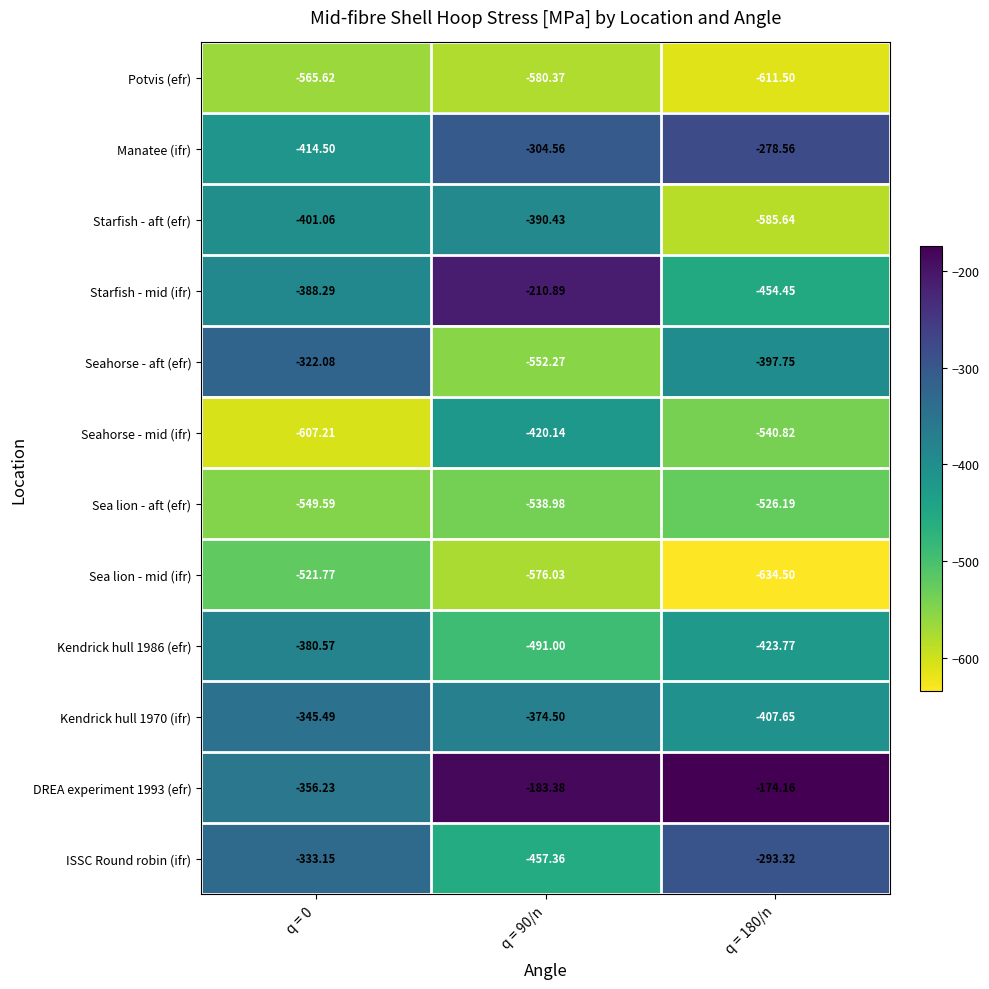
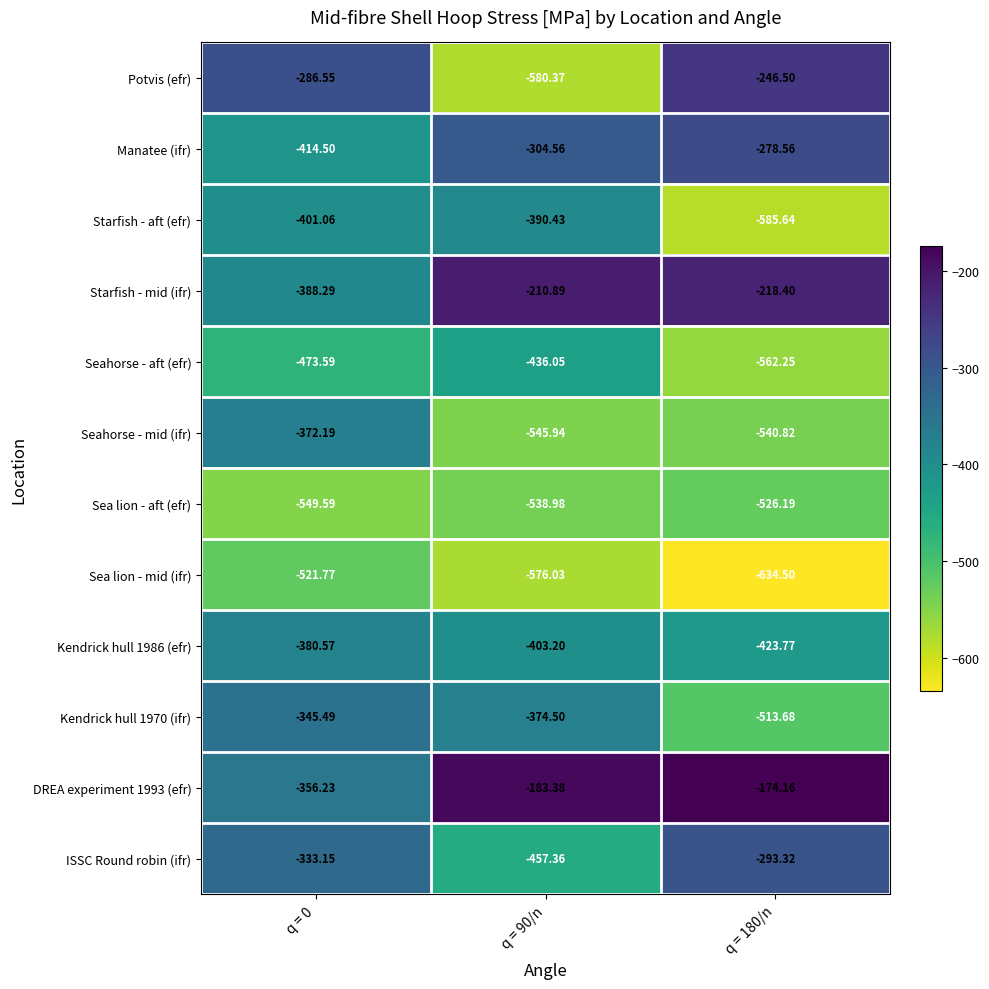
  {
    "Potvis (efr)": {
-     "q = 0": -565.62,
+     "q = 0": -286.55,
      "q = 90/n": -580.37,
-     "q = 180/n": -611.50
+     "q = 180/n": -246.50
    },
    "Manatee (ifr)": {
      "q = 0": -414.50,
      "q = 90/n": -304.56,
      "q = 180/n": -278.56
    },
    "Starfish - aft (efr)": {
      "q = 0": -401.06,
      "q = 90/n": -390.43,
      "q = 180/n": -585.64
    },
    "Starfish - mid (ifr)": {
      "q = 0": -388.29,
      "q = 90/n": -210.89,
-     "q = 180/n": -454.45
+     "q = 180/n": -218.40
    },
    "Seahorse - aft (efr)": {
-     "q = 0": -322.08,
-     "q = 90/n": -552.27,
-     "q = 180/n": -397.75
+     "q = 0": -473.59,
+     "q = 90/n": -436.05,
+     "q = 180/n": -562.25
    },
    "Seahorse - mid (ifr)": {
-     "q = 0": -607.21,
-     "q = 90/n": -420.14,
+     "q = 0": -372.19,
+     "q = 90/n": -545.94,
      "q = 180/n": -540.82
    },
    "Sea lion - aft (efr)": {
      "q = 0": -549.59,
      "q = 90/n": -538.98,
      "q = 180/n": -526.19
    },
    "Sea lion - mid (ifr)": {
      "q = 0": -521.77,
      "q = 90/n": -576.03,
      "q = 180/n": -634.50
    },
    "Kendrick hull 1986 (efr)": {
      "q = 0": -380.57,
-     "q = 90/n": -491.00,
+     "q = 90/n": -403.20,
      "q = 180/n": -423.77
    },
    "Kendrick hull 1970 (ifr)": {
      "q = 0": -345.49,
      "q = 90/n": -374.50,
-     "q = 180/n": -407.65
+     "q = 180/n": -513.68
    },
    "DREA experiment 1993 (efr)": {
      "q = 0": -356.23,
      "q = 90/n": -183.38,
      "q = 180/n": -174.16
    },
    "ISSC Round robin (ifr)": {
      "q = 0": -333.15,
      "q = 90/n": -457.36,
      "q = 180/n": -293.32
    }
  }
